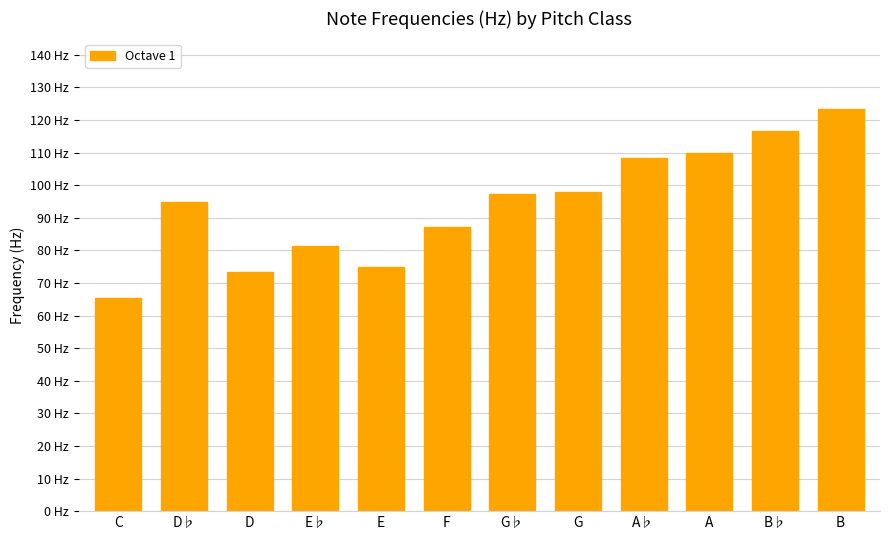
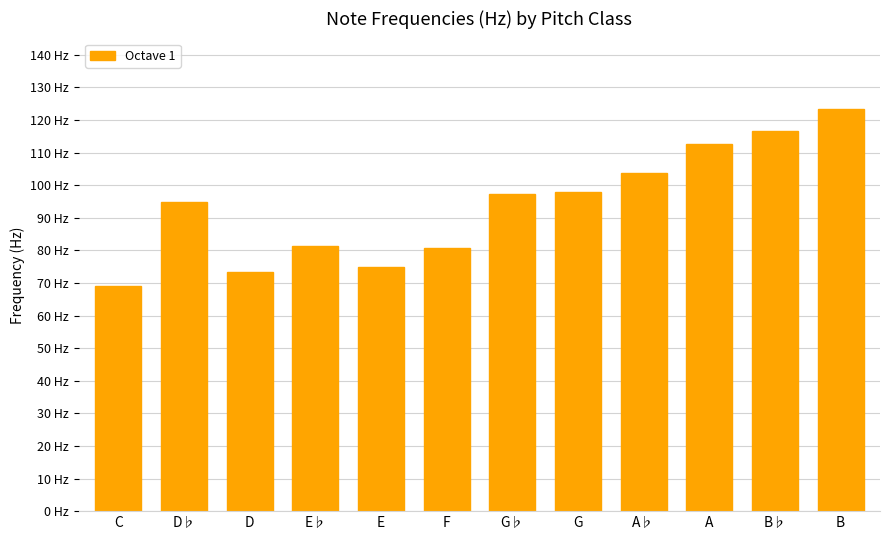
  {
-   "C": "65 Hz",
+   "C": "69 Hz",
    "D♭": "95 Hz",
    "D": "73 Hz",
    "E♭": "81 Hz",
    "E": "75 Hz",
-   "F": "87 Hz",
+   "F": "81 Hz",
    "G♭": "97 Hz",
    "G": "98 Hz",
-   "A♭": "108 Hz",
-   "A": "110 Hz",
+   "A♭": "104 Hz",
+   "A": "113 Hz",
    "B♭": "117 Hz",
    "B": "124 Hz"
  }
